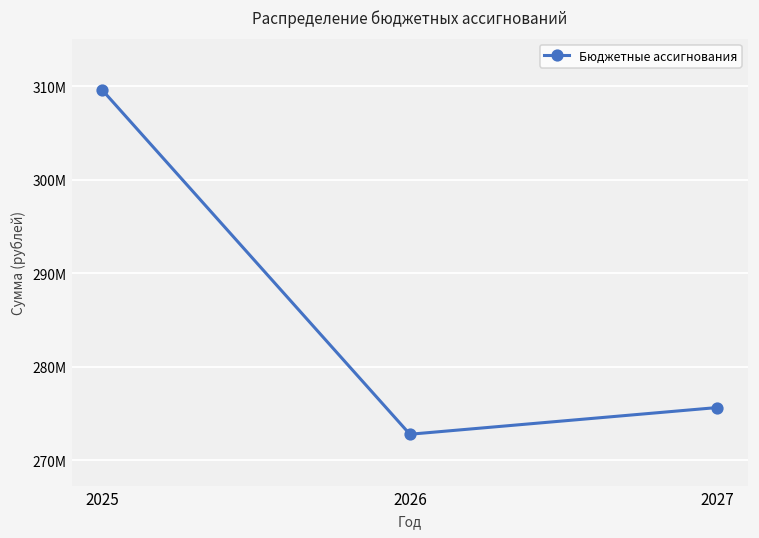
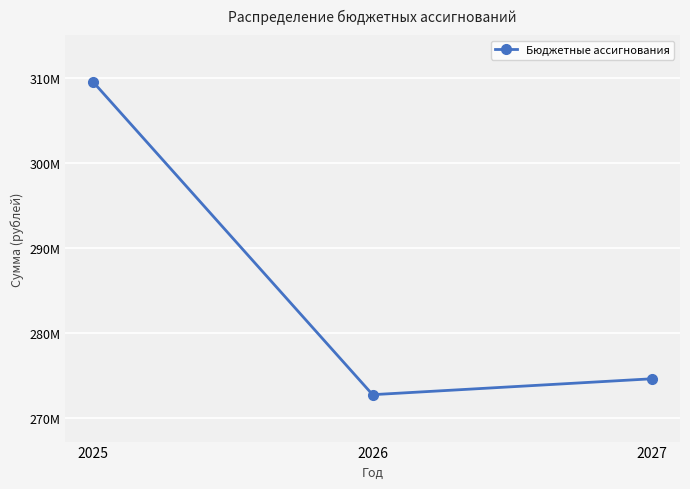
  {
    "2025": 310000000,
    "2026": 273000000,
-   "2027": 276000000
+   "2027": 275000000
  }
